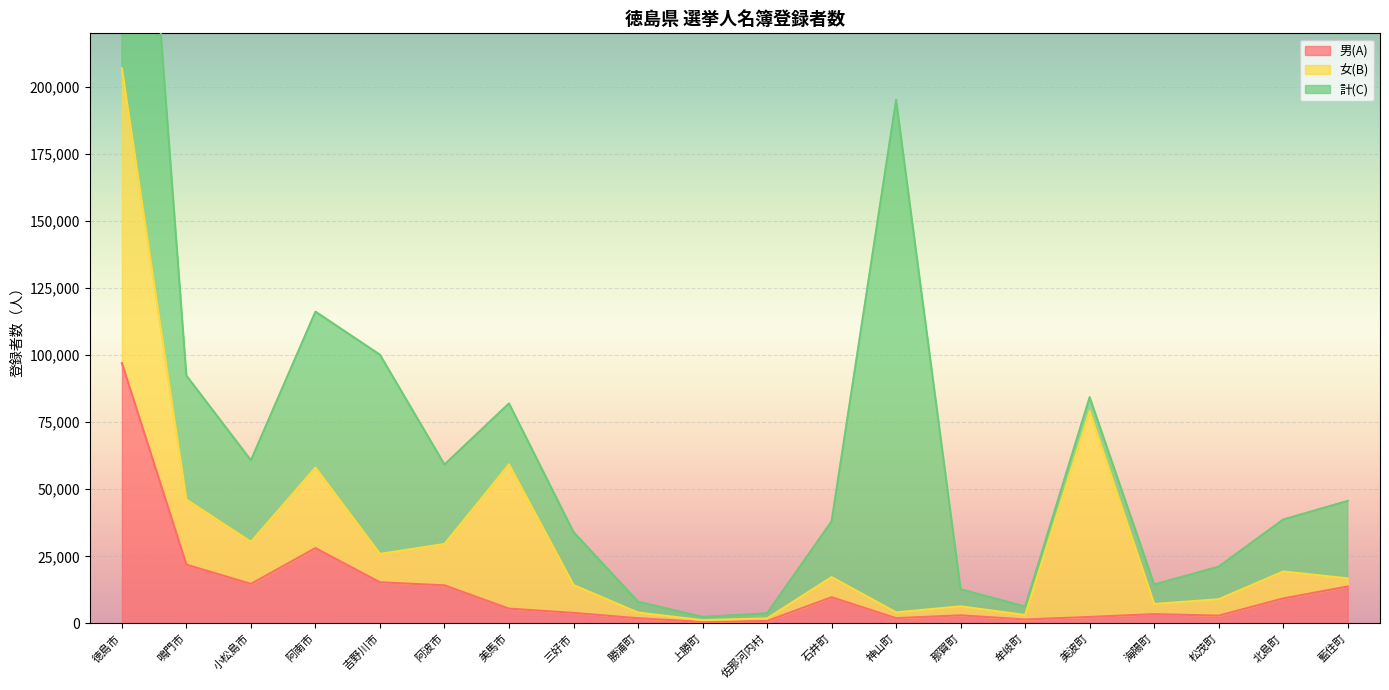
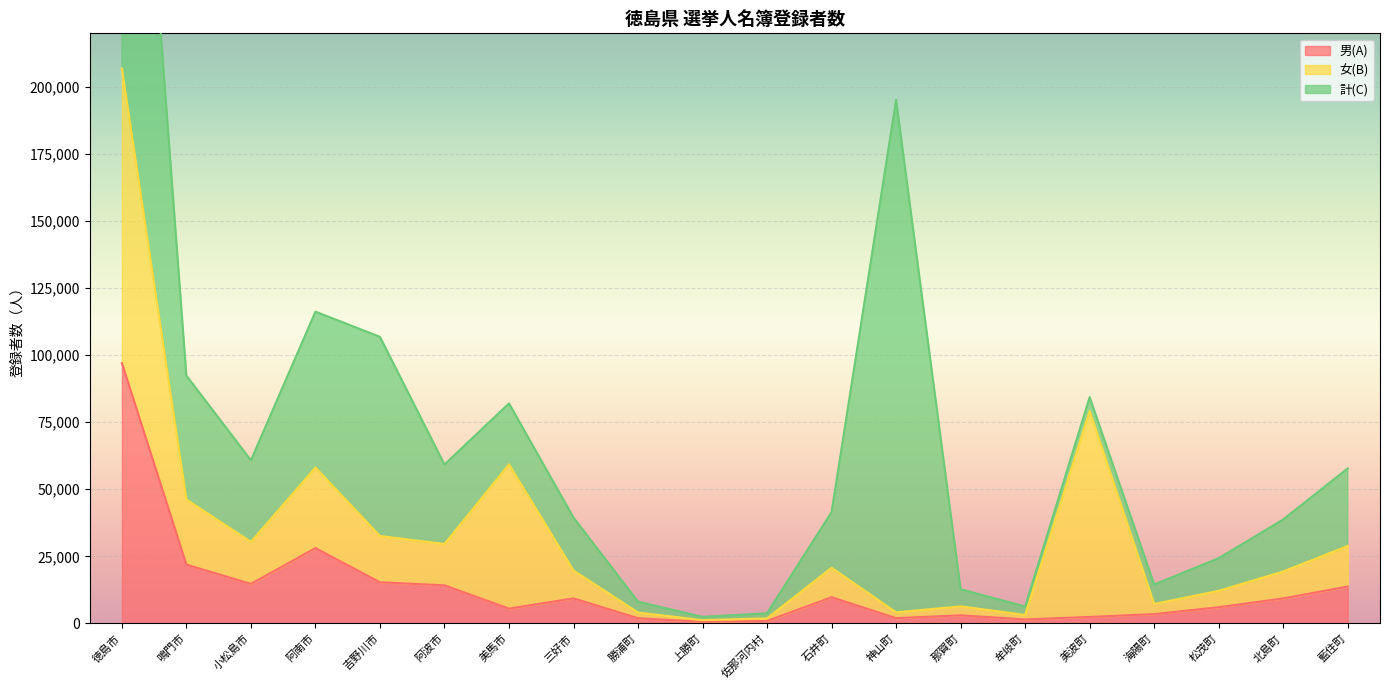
  {
    "男(A)": {
      "徳島市": "97,000",
      "鳴門市": "22,000",
      "小松島市": "15,000",
      "阿南市": "28,000",
      "吉野川市": "15,000",
      "阿波市": "14,000",
      "美馬市": "6,000",
-     "三好市": "4,000",
+     "三好市": "9,000",
      "勝浦町": "2,000",
      "佐那河内村": "1,000",
      "石井町": "10,000",
      "神山町": "2,000",
      "那賀町": "3,000",
      "牟岐町": "1,000",
      "美波町": "2,000",
      "海陽町": "3,000",
-     "松茂町": "3,000",
+     "松茂町": "6,000",
      "北島町": "9,000",
      "藍住町": "14,000"
    },
    "女(B)": {
      "徳島市": "110,000",
      "鳴門市": "24,000",
      "小松島市": "16,000",
      "阿南市": "30,000",
-     "吉野川市": "11,000",
+     "吉野川市": "17,000",
      "阿波市": "15,000",
      "美馬市": "54,000",
      "三好市": "10,000",
      "勝浦町": "2,000",
      "佐那河内村": "1,000",
-     "石井町": "8,000",
+     "石井町": "11,000",
      "神山町": "2,000",
      "那賀町": "3,000",
      "牟岐町": "2,000",
      "美波町": "77,000",
      "海陽町": "4,000",
      "松茂町": "6,000",
      "北島町": "10,000",
-     "藍住町": "3,000"
+     "藍住町": "15,000"
    },
    "計(C)": {
      "鳴門市": "46,000",
      "小松島市": "30,000",
      "阿南市": "58,000",
      "吉野川市": "74,000",
      "阿波市": "30,000",
      "美馬市": "23,000",
      "三好市": "20,000",
      "勝浦町": "4,000",
      "上勝町": "1,000",
      "佐那河内村": "2,000",
      "石井町": "21,000",
      "神山町": "191,000",
      "那賀町": "6,000",
      "牟岐町": "3,000",
      "美波町": "5,000",
      "海陽町": "7,000",
      "松茂町": "12,000",
      "北島町": "19,000",
      "藍住町": "29,000"
    }
  }
